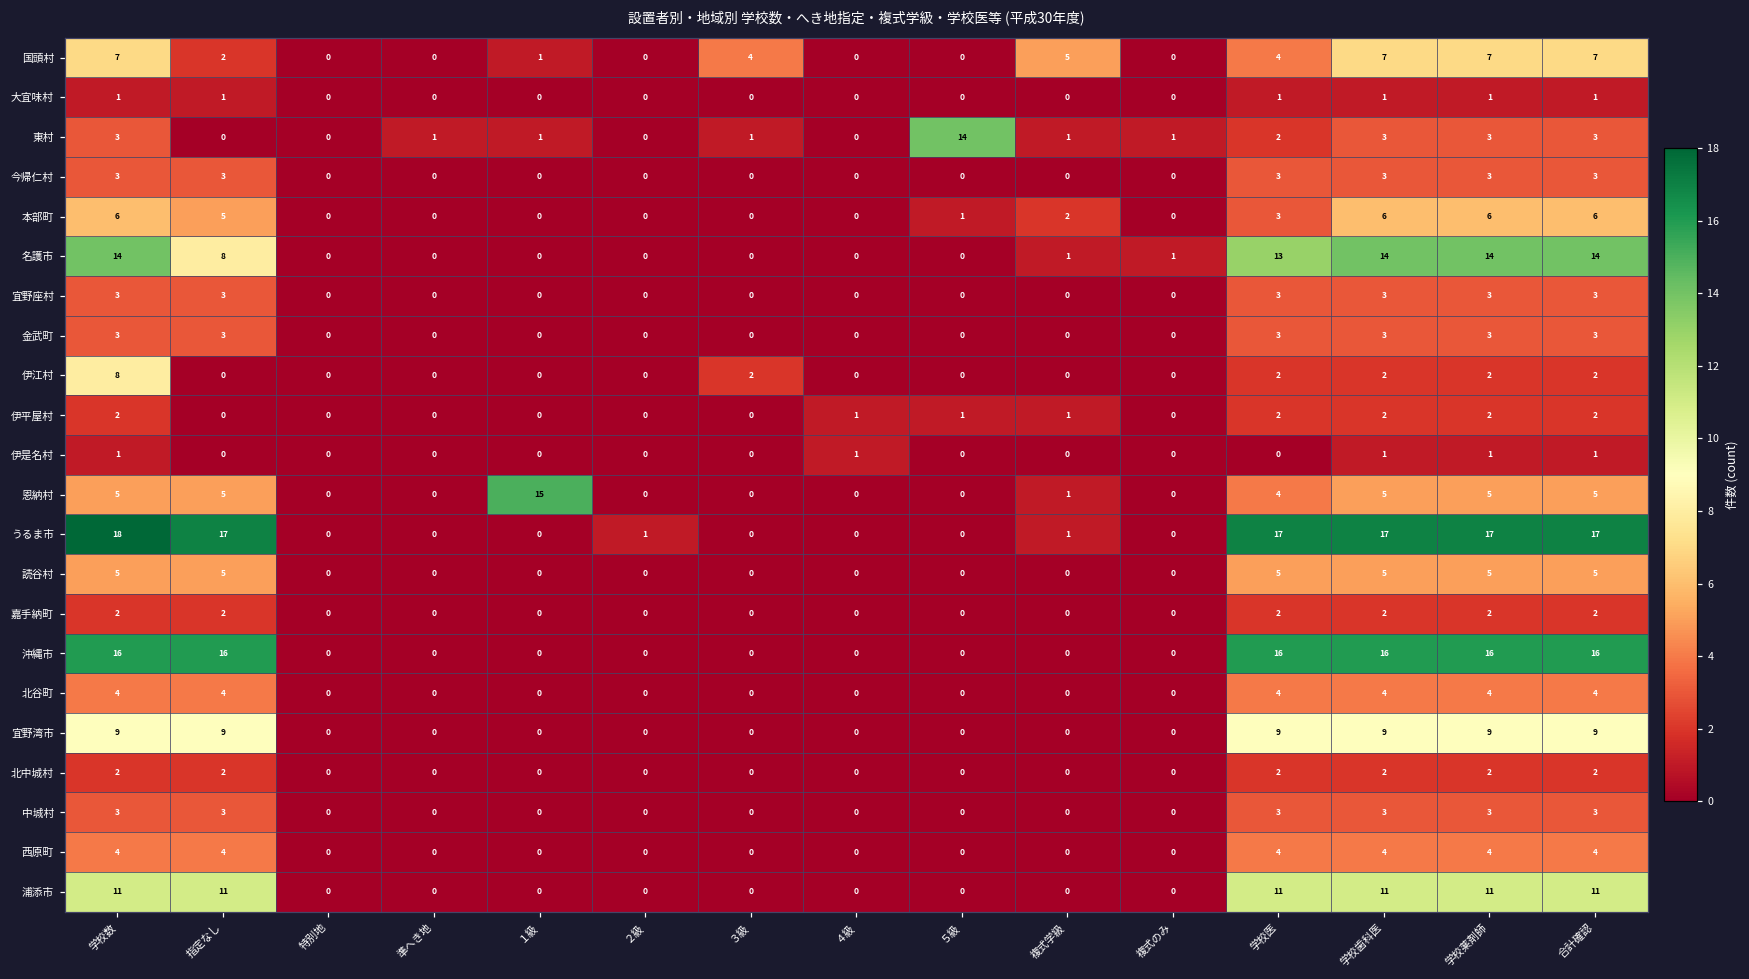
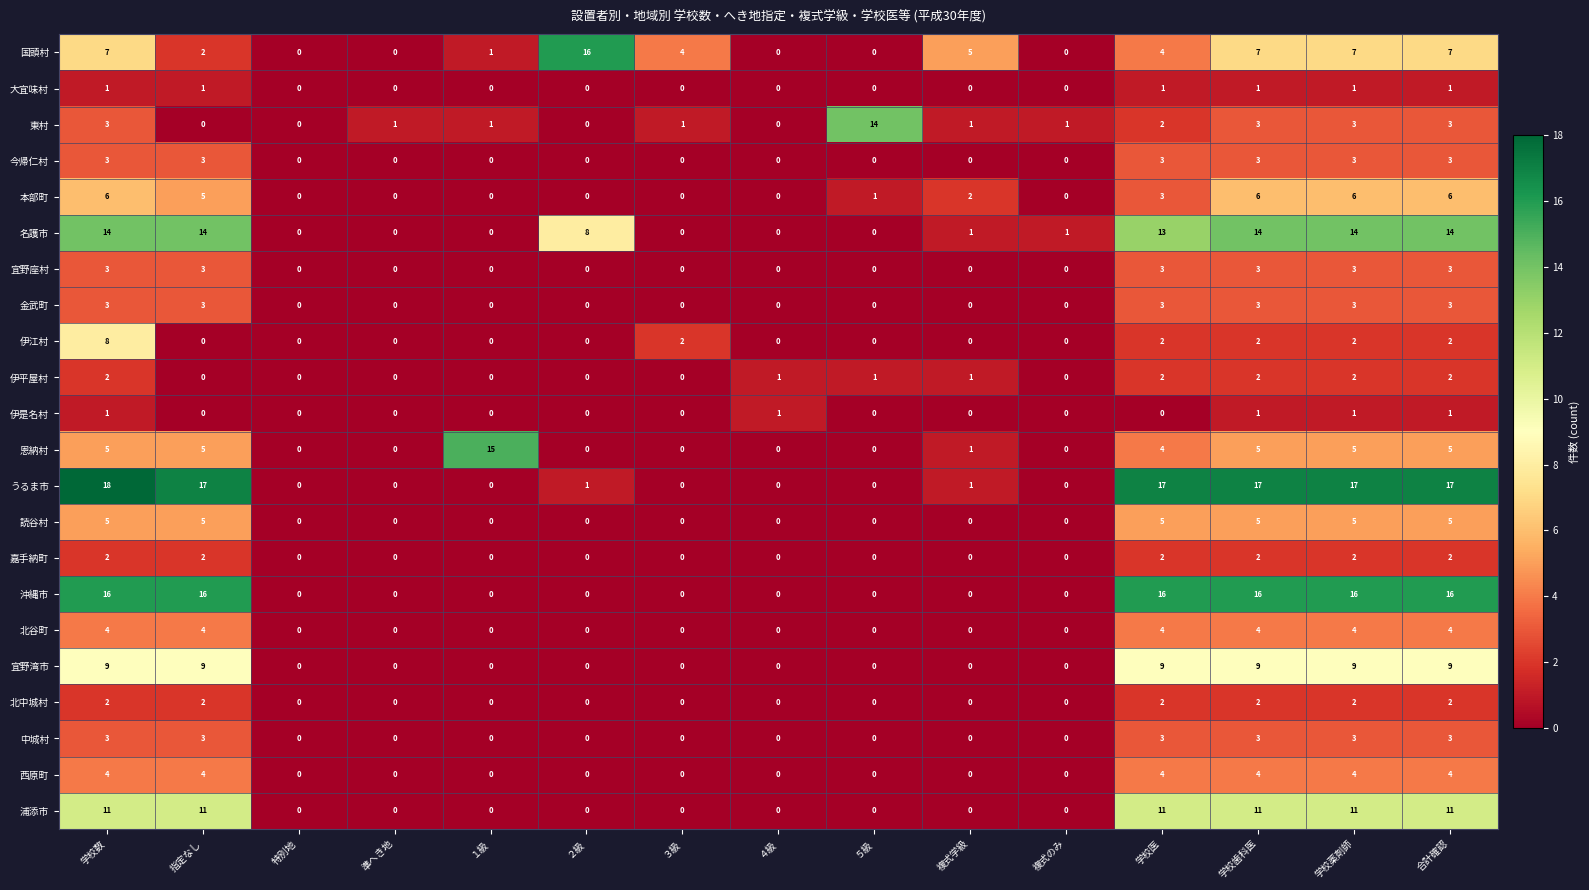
  {
    "国頭村": {
      "学校数": 7,
      "指定なし": 2,
      "特別地": 0,
      "準へき地": 0,
      "１級": 1,
-     "２級": 0,
+     "２級": 16,
      "３級": 4,
      "４級": 0,
      "５級": 0,
      "複式学級": 5,
      "複式のみ": 0,
      "学校医": 4,
      "学校歯科医": 7,
      "学校薬剤師": 7,
      "合計確認": 7
    },
    "名護市": {
      "学校数": 14,
-     "指定なし": 8,
+     "指定なし": 14,
      "特別地": 0,
      "準へき地": 0,
      "１級": 0,
-     "２級": 0,
+     "２級": 8,
      "３級": 0,
      "４級": 0,
      "５級": 0,
      "複式学級": 1,
      "複式のみ": 1,
      "学校医": 13,
      "学校歯科医": 14,
      "学校薬剤師": 14,
      "合計確認": 14
    }
  }
